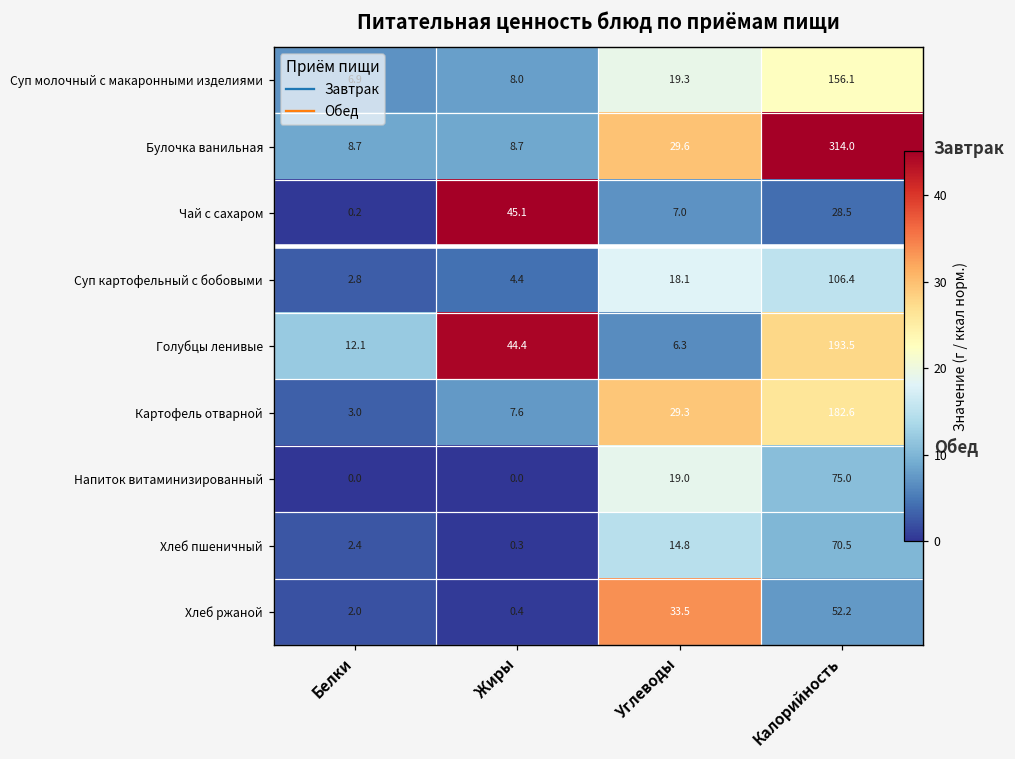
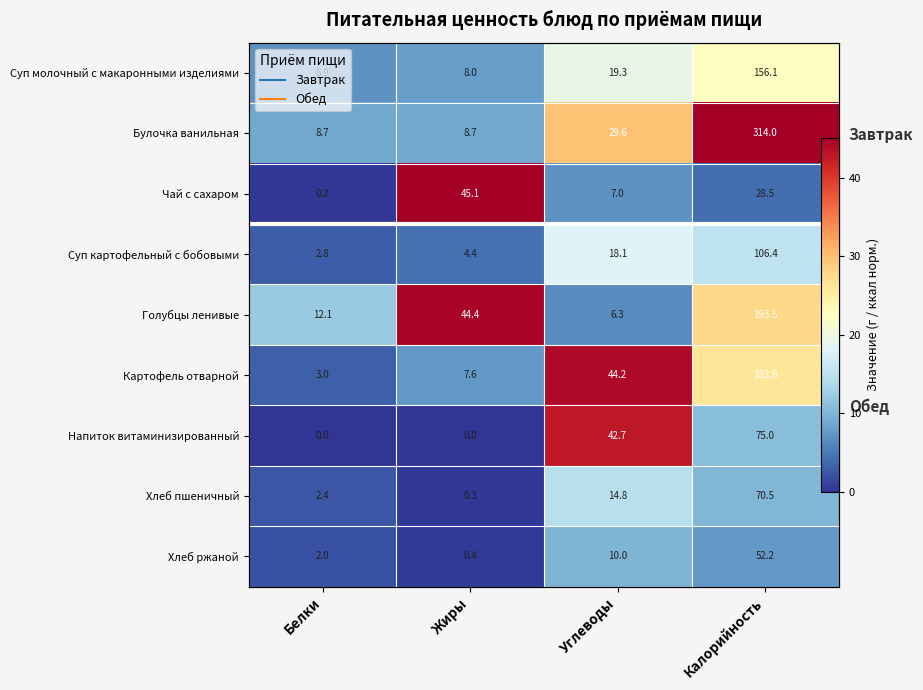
  {
    "Суп молочный с макаронными изделиями": {
      "Жиры": 8.0,
      "Углеводы": 19.3,
      "Калорийность": 156.1
    },
    "Булочка ванильная": {
      "Белки": 8.7,
      "Жиры": 8.7,
      "Углеводы": 29.6,
      "Калорийность": 314.0
    },
    "Чай с сахаром": {
      "Белки": 0.2,
      "Жиры": 45.1,
      "Углеводы": 7.0,
      "Калорийность": 28.5
    },
    "Суп картофельный с бобовыми": {
      "Белки": 2.8,
      "Жиры": 4.4,
      "Углеводы": 18.1,
      "Калорийность": 106.4
    },
    "Голубцы ленивые": {
      "Белки": 12.1,
      "Жиры": 44.4,
      "Углеводы": 6.3,
      "Калорийность": 193.5
    },
    "Картофель отварной": {
      "Белки": 3.0,
      "Жиры": 7.6,
-     "Углеводы": 29.3,
+     "Углеводы": 44.2,
      "Калорийность": 182.6
    },
    "Напиток витаминизированный": {
      "Белки": 0.0,
      "Жиры": 0.0,
-     "Углеводы": 19.0,
+     "Углеводы": 42.7,
      "Калорийность": 75.0
    },
    "Хлеб пшеничный": {
      "Белки": 2.4,
      "Жиры": 0.3,
      "Углеводы": 14.8,
      "Калорийность": 70.5
    },
    "Хлеб ржаной": {
      "Белки": 2.0,
      "Жиры": 0.4,
-     "Углеводы": 33.5,
+     "Углеводы": 10.0,
      "Калорийность": 52.2
    }
  }
